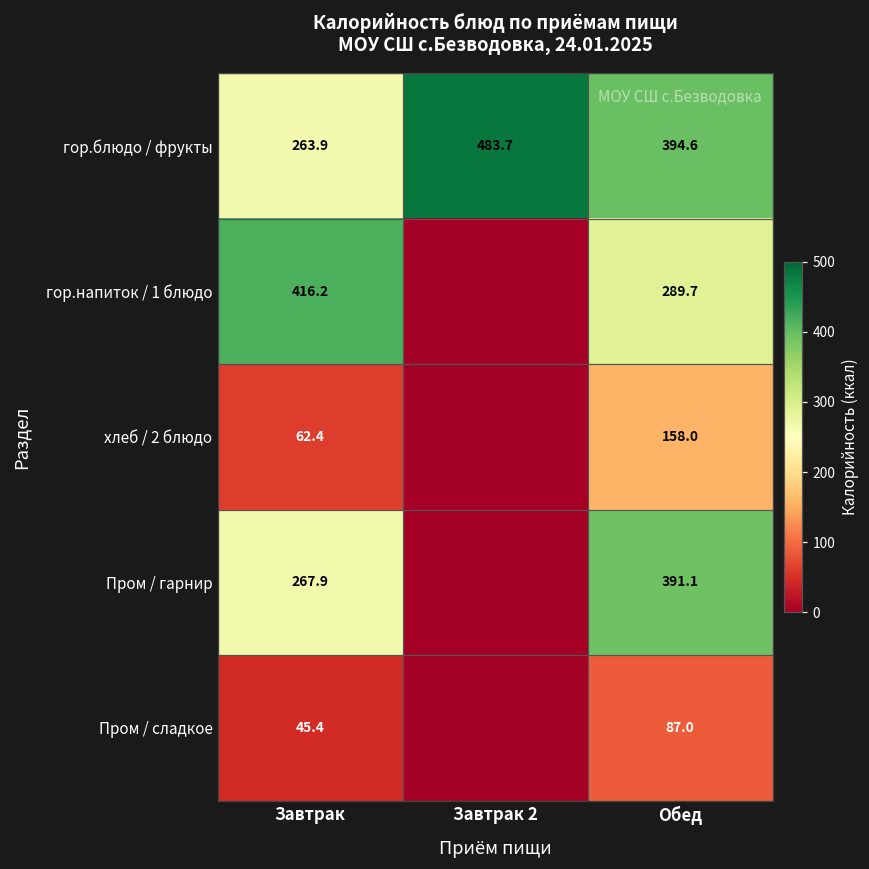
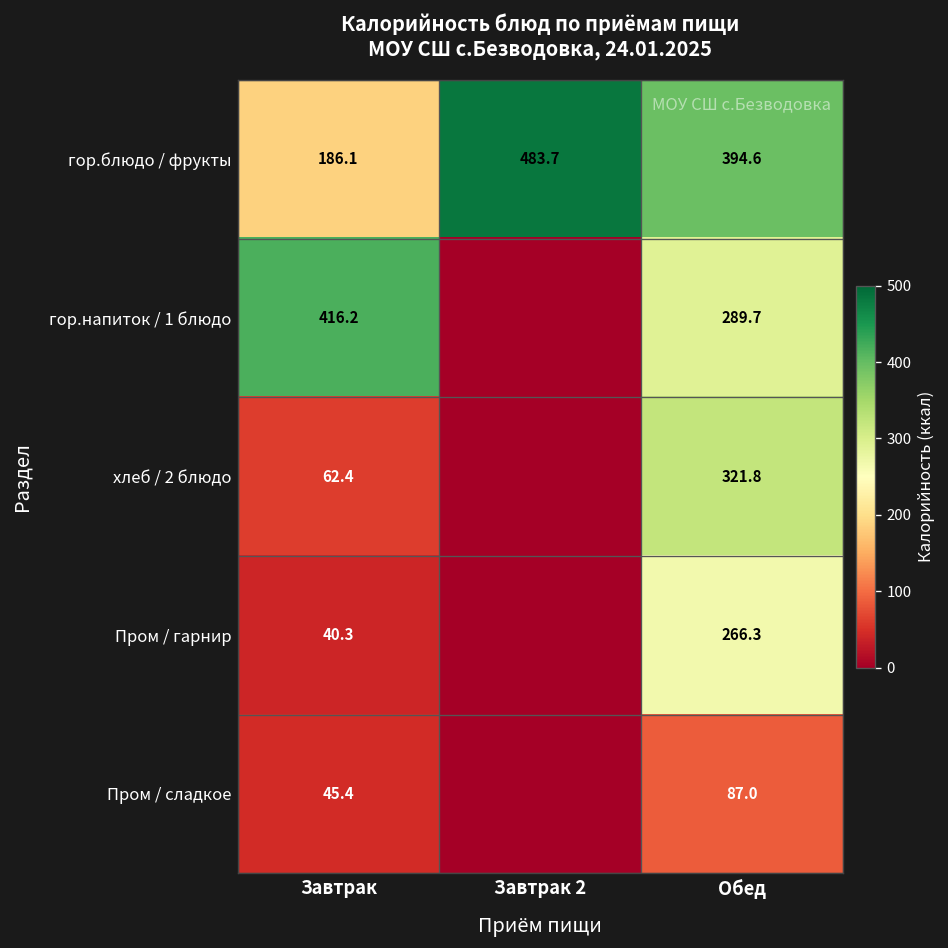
  {
    "гор.блюдо / фрукты": {
-     "Завтрак": 263.9,
+     "Завтрак": 186.1,
      "Завтрак 2": 483.7
    },
    "гор.напиток / 1 блюдо": {
      "Завтрак": 416.2,
      "Обед": 289.7
    },
    "хлеб / 2 блюдо": {
      "Завтрак": 62.4,
-     "Обед": 158.0
+     "Обед": 321.8
    },
    "Пром / гарнир": {
-     "Завтрак": 267.9,
-     "Обед": 391.1
+     "Завтрак": 40.3,
+     "Обед": 266.3
    },
    "Пром / сладкое": {
      "Завтрак": 45.4,
      "Обед": 87.0
    }
  }
